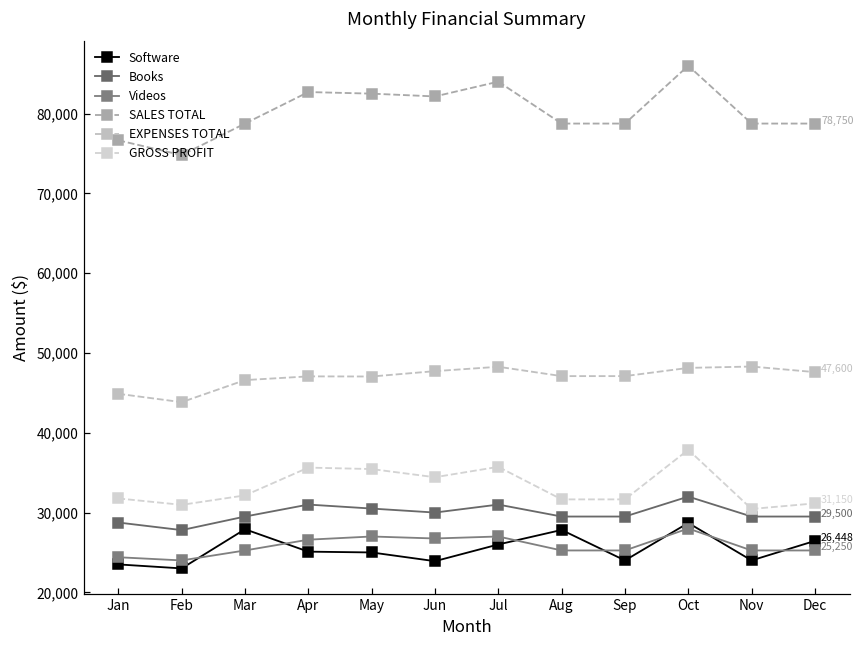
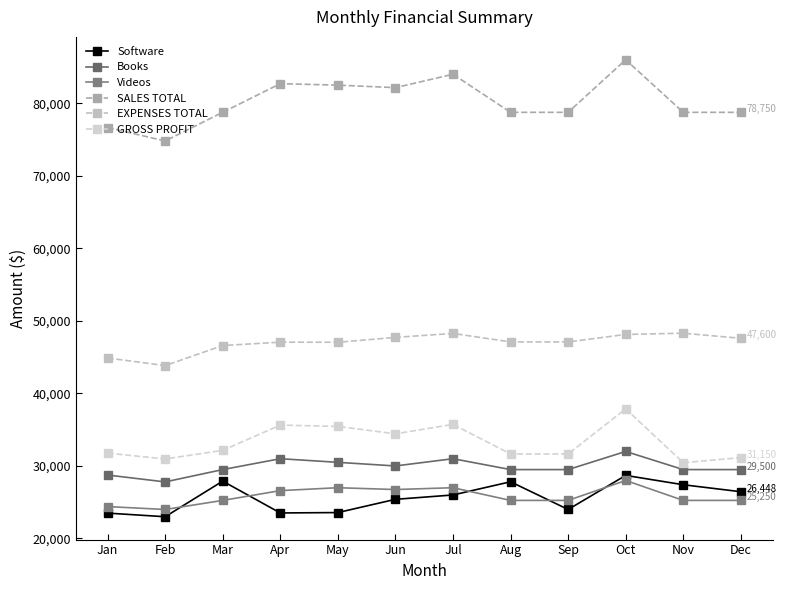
  {
    "Software": {
      "Jan": "24,000",
      "Feb": "23,000",
      "Mar": "28,000",
-     "Apr": "25,000",
-     "May": "25,000",
-     "Jun": "24,000",
+     "Apr": "24,000",
+     "May": "24,000",
+     "Jun": "25,000",
      "Jul": "26,000",
      "Aug": "28,000",
      "Sep": "24,000",
      "Oct": "29,000",
-     "Nov": "24,000"
+     "Nov": "27,000"
    }
  }
